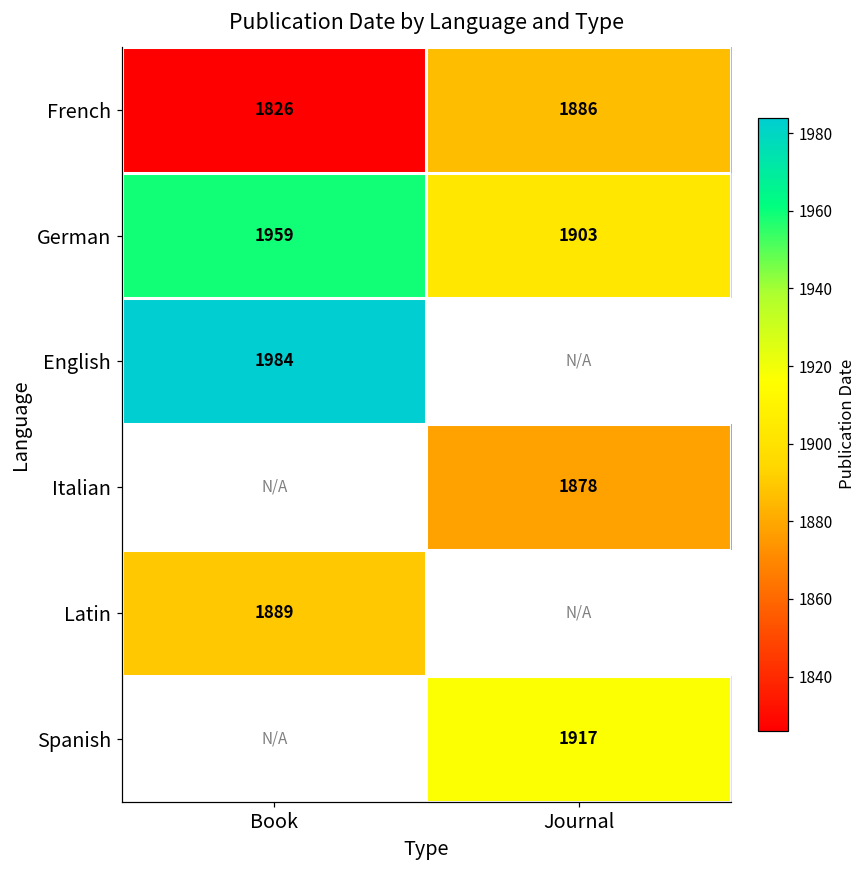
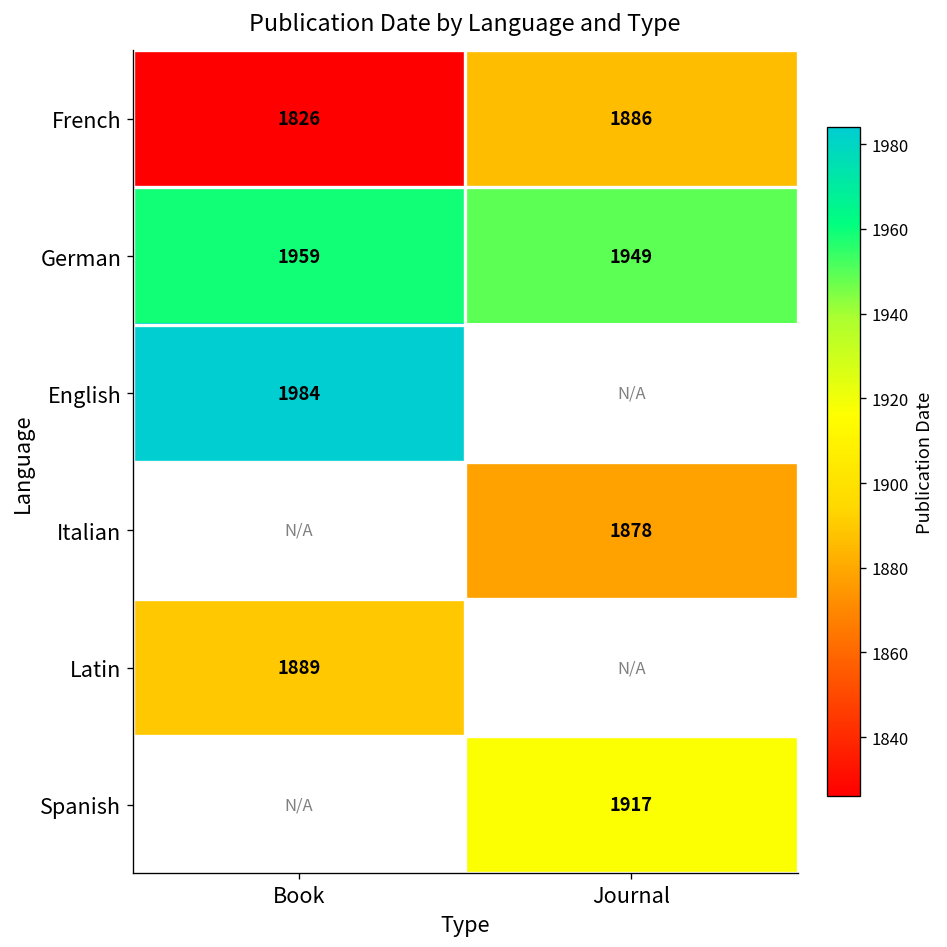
  {
    "French": {
      "Book": 1826,
      "Journal": 1886
    },
    "German": {
      "Book": 1959,
-     "Journal": 1903
+     "Journal": 1949
    },
    "English": {
      "Book": 1984
    },
    "Italian": {
      "Journal": 1878
    },
    "Latin": {
      "Book": 1889
    },
    "Spanish": {
      "Journal": 1917
    }
  }
